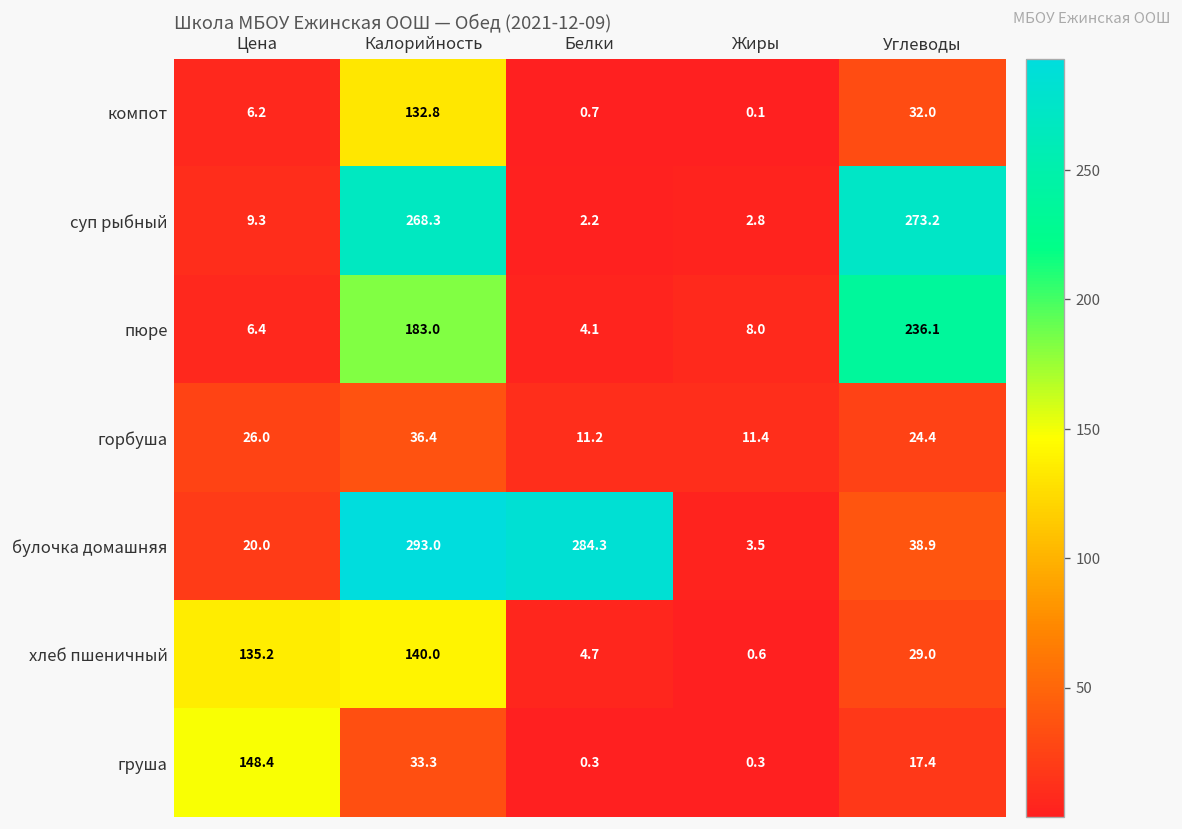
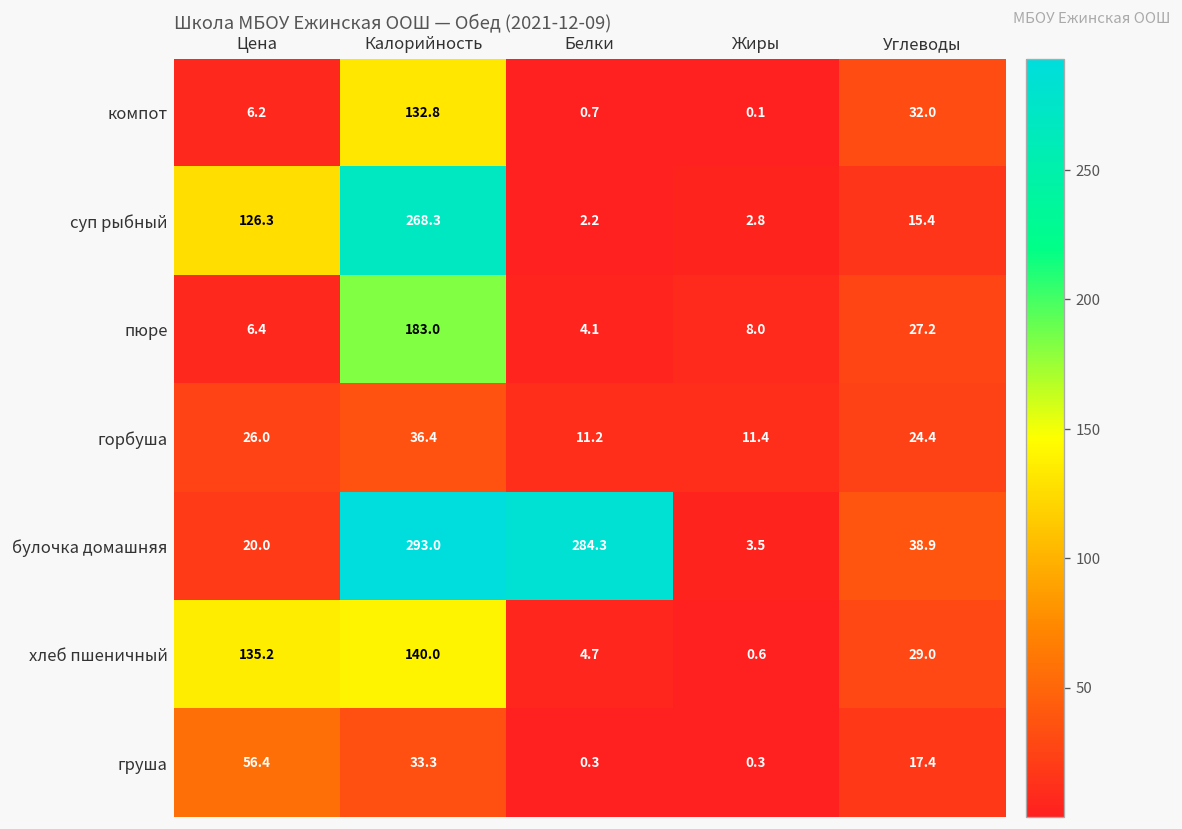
  {
    "компот": {
      "Цена": 6.2,
      "Калорийность": 132.8,
      "Белки": 0.7,
      "Жиры": 0.1,
      "Углеводы": 32.0
    },
    "суп рыбный": {
-     "Цена": 9.3,
+     "Цена": 126.3,
      "Калорийность": 268.3,
      "Белки": 2.2,
      "Жиры": 2.8,
-     "Углеводы": 273.2
+     "Углеводы": 15.4
    },
    "пюре": {
      "Цена": 6.4,
      "Калорийность": 183.0,
      "Белки": 4.1,
      "Жиры": 8.0,
-     "Углеводы": 236.1
+     "Углеводы": 27.2
    },
    "горбуша": {
      "Цена": 26.0,
      "Калорийность": 36.4,
      "Белки": 11.2,
      "Жиры": 11.4,
      "Углеводы": 24.4
    },
    "булочка домашняя": {
      "Цена": 20.0,
      "Калорийность": 293.0,
      "Белки": 284.3,
      "Жиры": 3.5,
      "Углеводы": 38.9
    },
    "хлеб пшеничный": {
      "Цена": 135.2,
      "Калорийность": 140.0,
      "Белки": 4.7,
      "Жиры": 0.6,
      "Углеводы": 29.0
    },
    "груша": {
-     "Цена": 148.4,
+     "Цена": 56.4,
      "Калорийность": 33.3,
      "Белки": 0.3,
      "Жиры": 0.3,
      "Углеводы": 17.4
    }
  }
